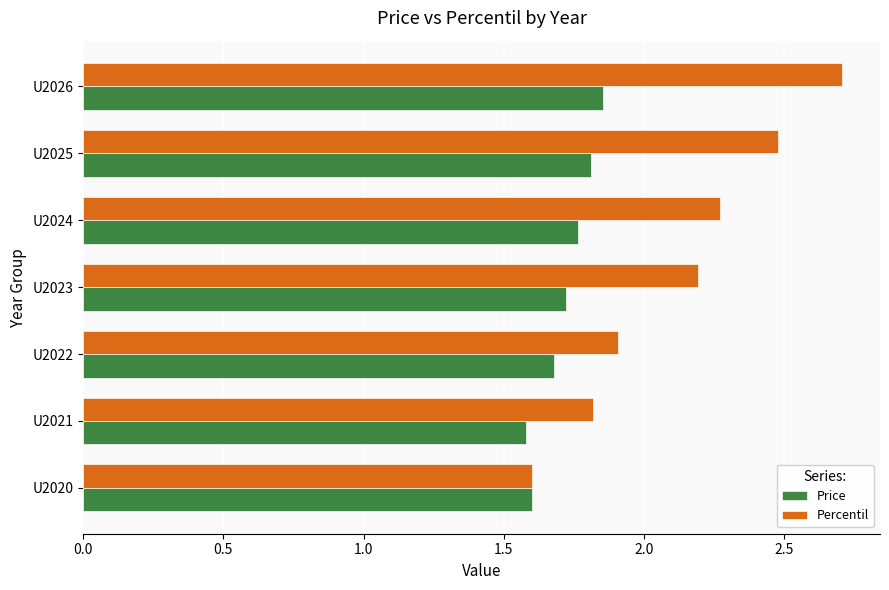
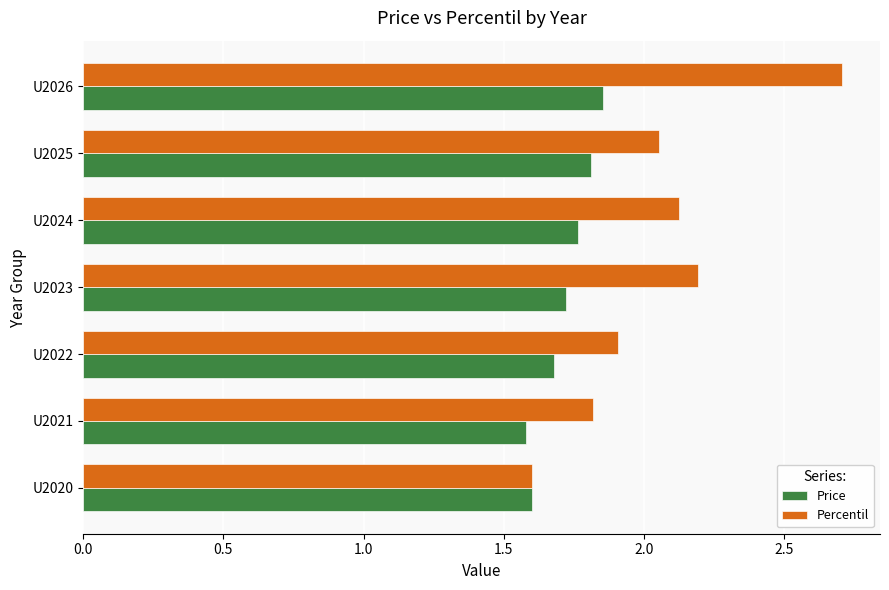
  {
    "Price": {
      "U2026": 1.86,
      "U2025": 1.81,
      "U2024": 1.77,
      "U2023": 1.72,
      "U2022": 1.68,
      "U2021": 1.58,
      "U2020": 1.60
    },
    "Percentil": {
      "U2026": 2.71,
-     "U2025": 2.48,
-     "U2024": 2.27,
+     "U2025": 2.05,
+     "U2024": 2.13,
      "U2023": 2.19,
      "U2022": 1.91,
      "U2021": 1.82,
      "U2020": 1.60
    }
  }
